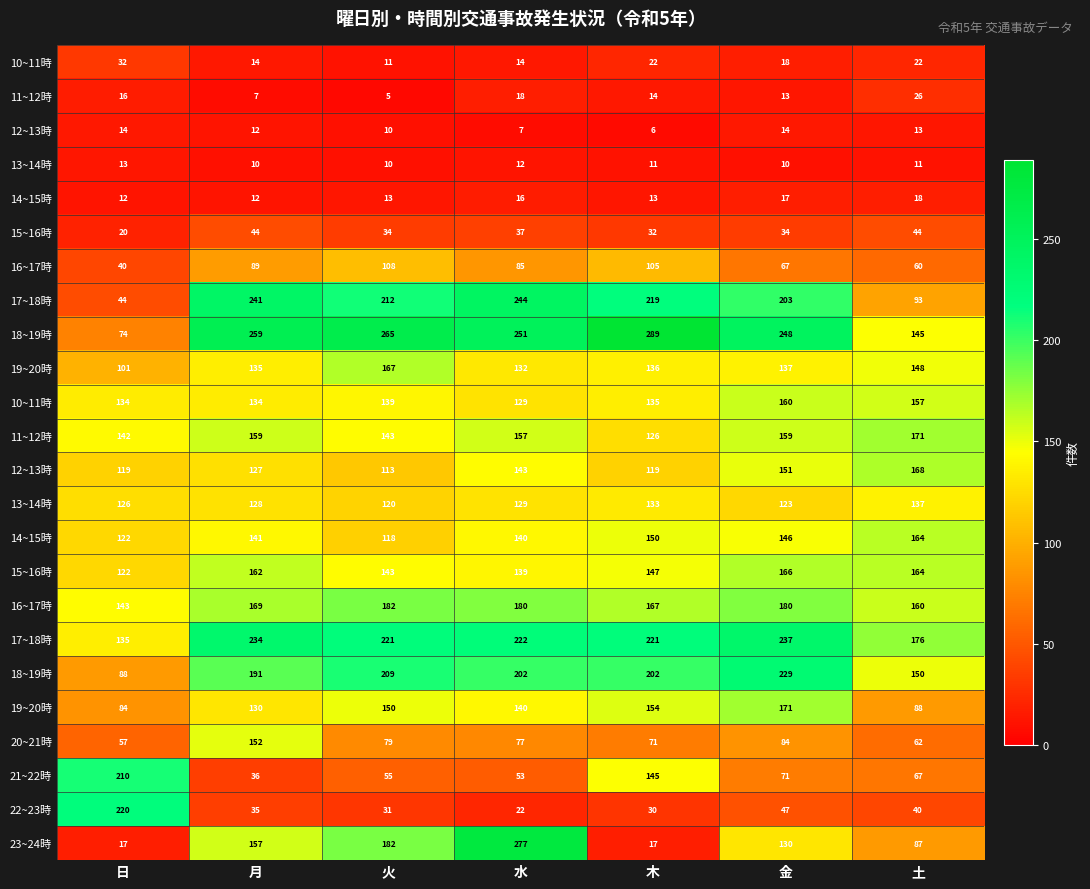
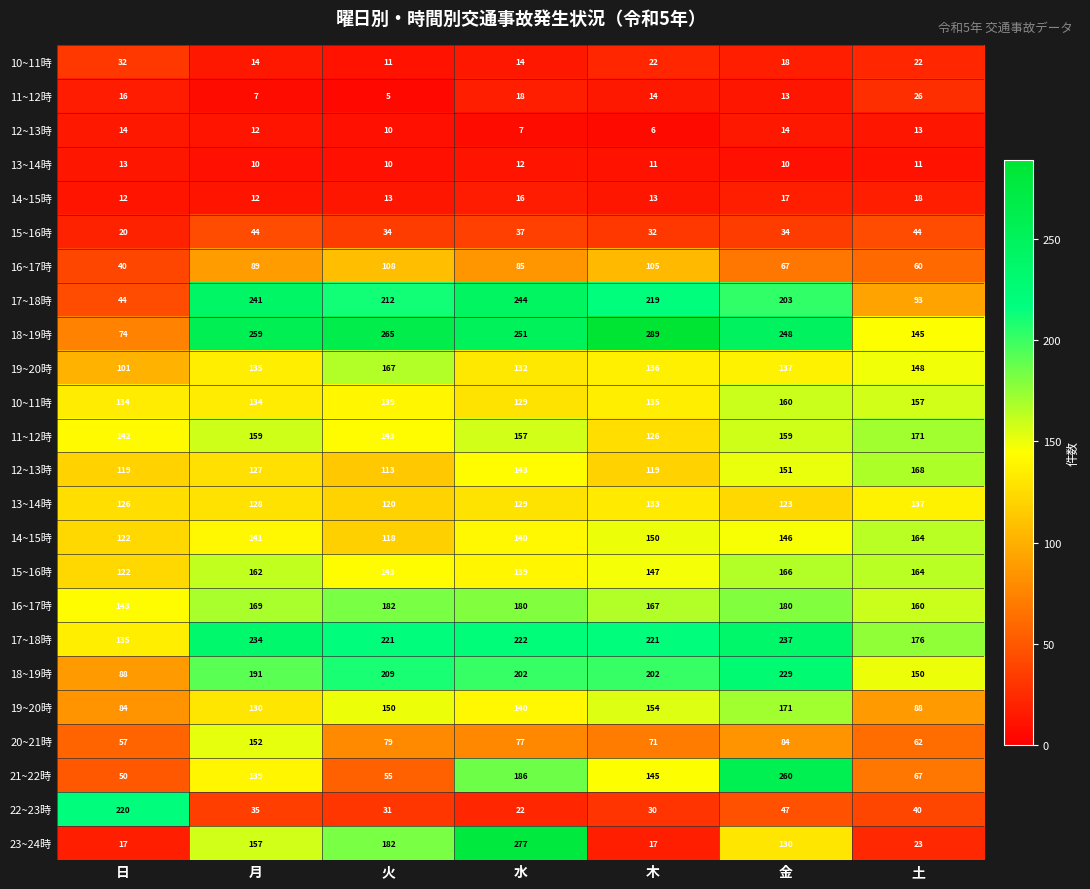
  {
    "20~21時": {
      "日": 57,
      "月": 152,
      "火": 79,
      "水": 77,
      "木": 71,
      "金": 84,
      "土": 62
    },
    "21~22時": {
-     "日": 210,
-     "月": 36,
+     "日": 50,
+     "月": 139,
      "火": 55,
-     "水": 53,
+     "水": 186,
      "木": 145,
-     "金": 71,
+     "金": 260,
      "土": 67
    },
    "22~23時": {
      "日": 220,
      "月": 35,
      "火": 31,
      "水": 22,
      "木": 30,
      "金": 47,
      "土": 40
    },
    "23~24時": {
      "日": 17,
      "月": 157,
      "火": 182,
      "水": 277,
      "木": 17,
      "金": 130,
-     "土": 87
+     "土": 23
    }
  }
